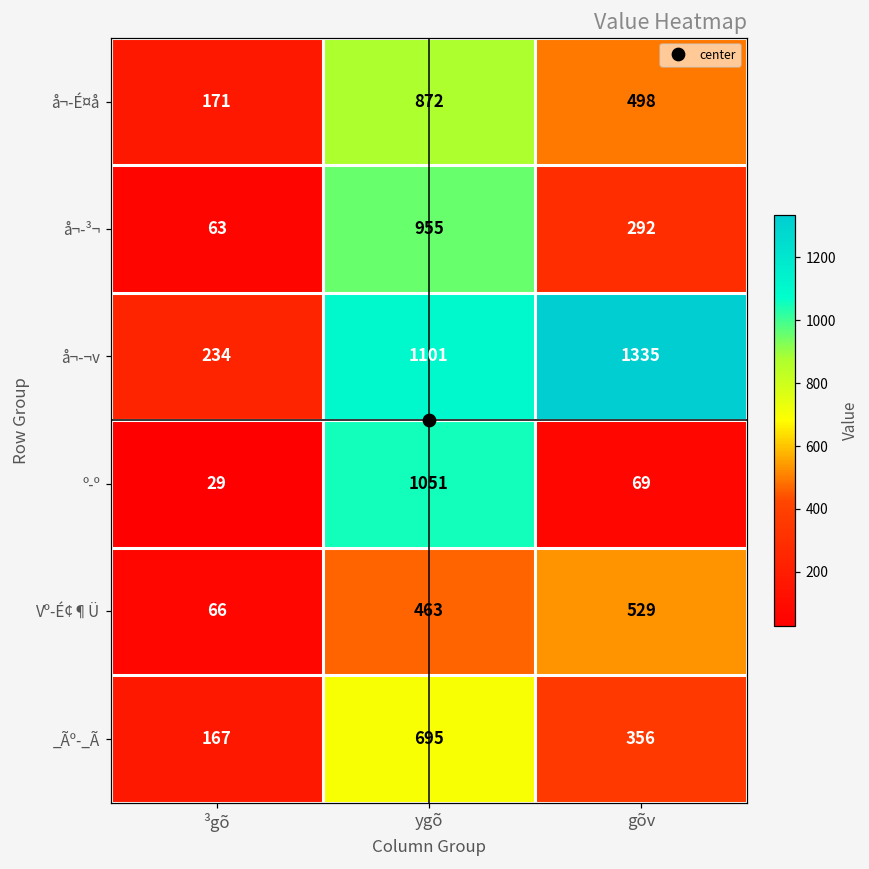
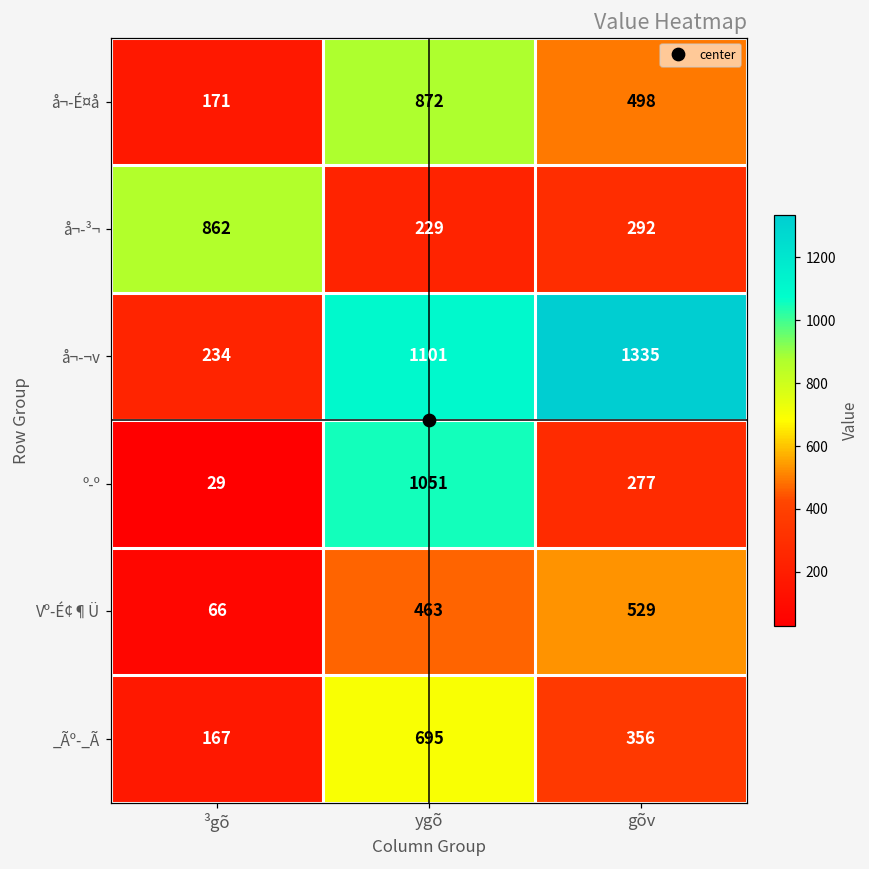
  {
    "å¬-É¤å": {
      "³gõ": 171,
      "ygõ": 872,
      "gõv": 498
    },
    "å¬-³¬": {
-     "³gõ": 63,
-     "ygõ": 955,
+     "³gõ": 862,
+     "ygõ": 229,
      "gõv": 292
    },
    "å¬-¬v": {
      "³gõ": 234,
      "ygõ": 1101,
      "gõv": 1335
    },
    "º-º": {
      "³gõ": 29,
      "ygõ": 1051,
-     "gõv": 69
+     "gõv": 277
    },
    "Vº-É¢¶Ü": {
      "³gõ": 66,
      "ygõ": 463,
      "gõv": 529
    },
    "_Ãº-_Ã": {
      "³gõ": 167,
      "ygõ": 695,
      "gõv": 356
    }
  }
